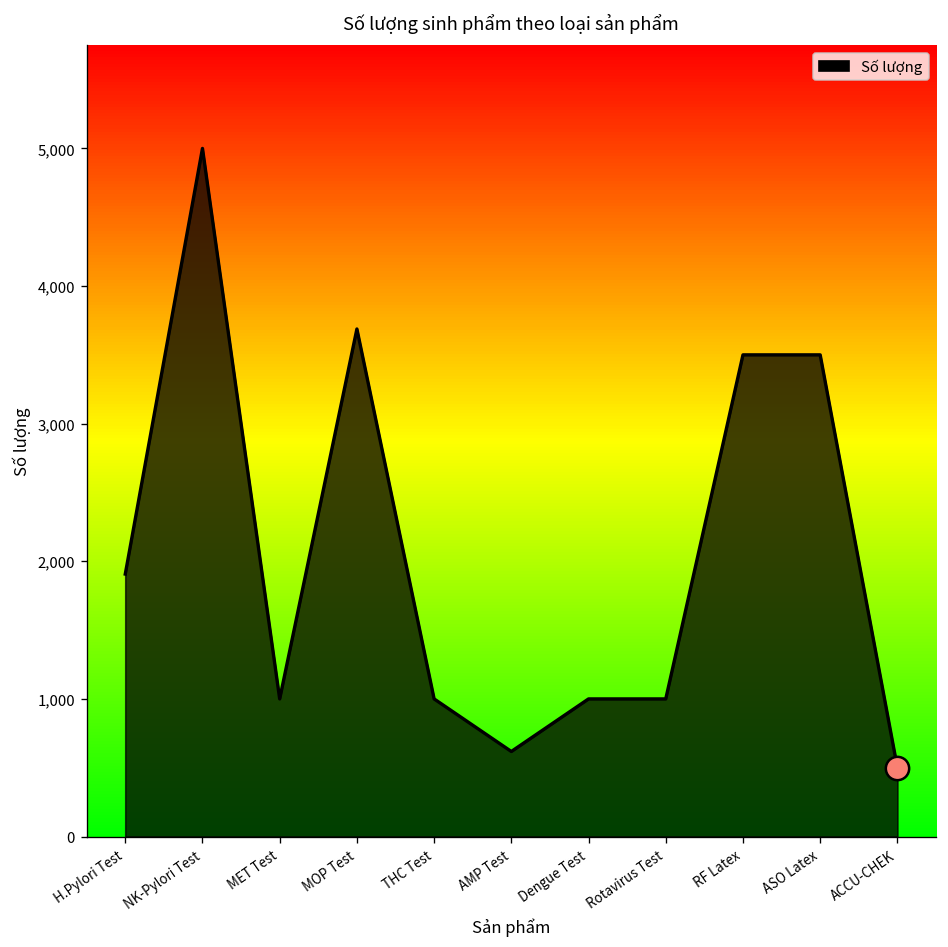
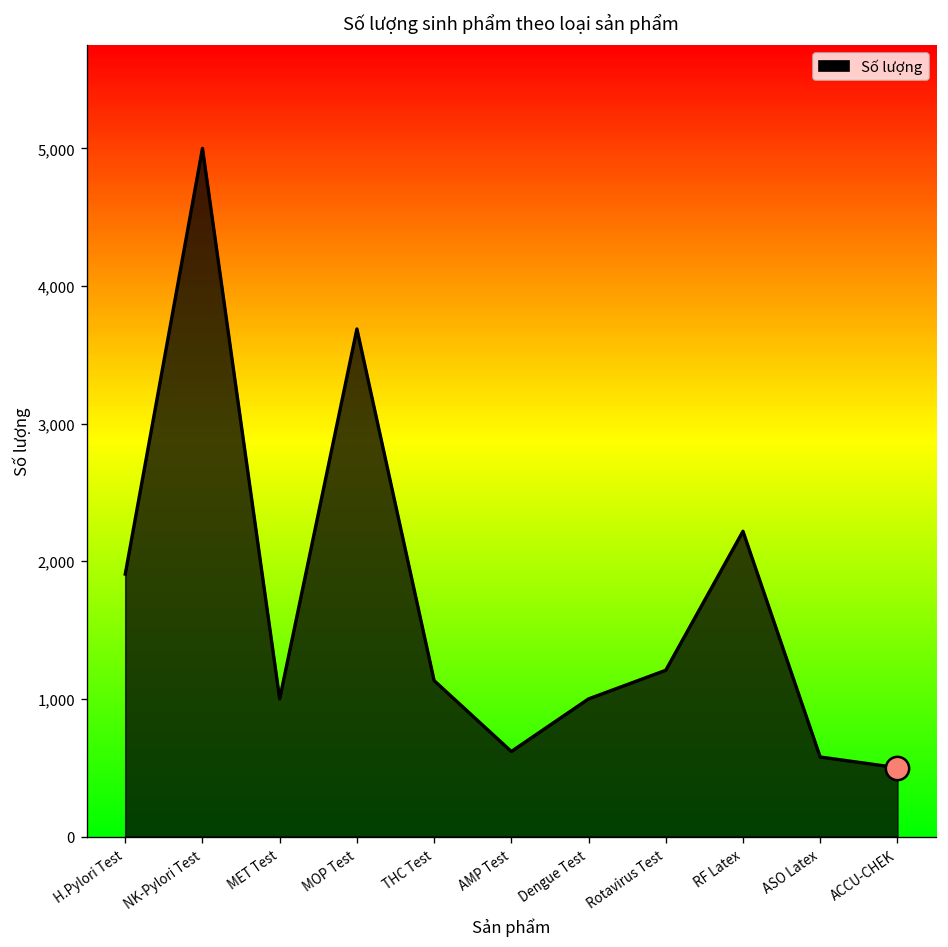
  {
    "Số lượng": {
      "H.Pylori Test": "1,910",
      "NK-Pylori Test": "5,000",
      "MET Test": "1,000",
      "MOP Test": "3,690",
-     "THC Test": "1,000",
+     "THC Test": "1,130",
      "AMP Test": "620",
      "Dengue Test": "1,000",
-     "Rotavirus Test": "1,000",
-     "RF Latex": "3,500",
-     "ASO Latex": "3,500"
+     "Rotavirus Test": "1,210",
+     "RF Latex": "2,220",
+     "ASO Latex": "580"
    }
  }
